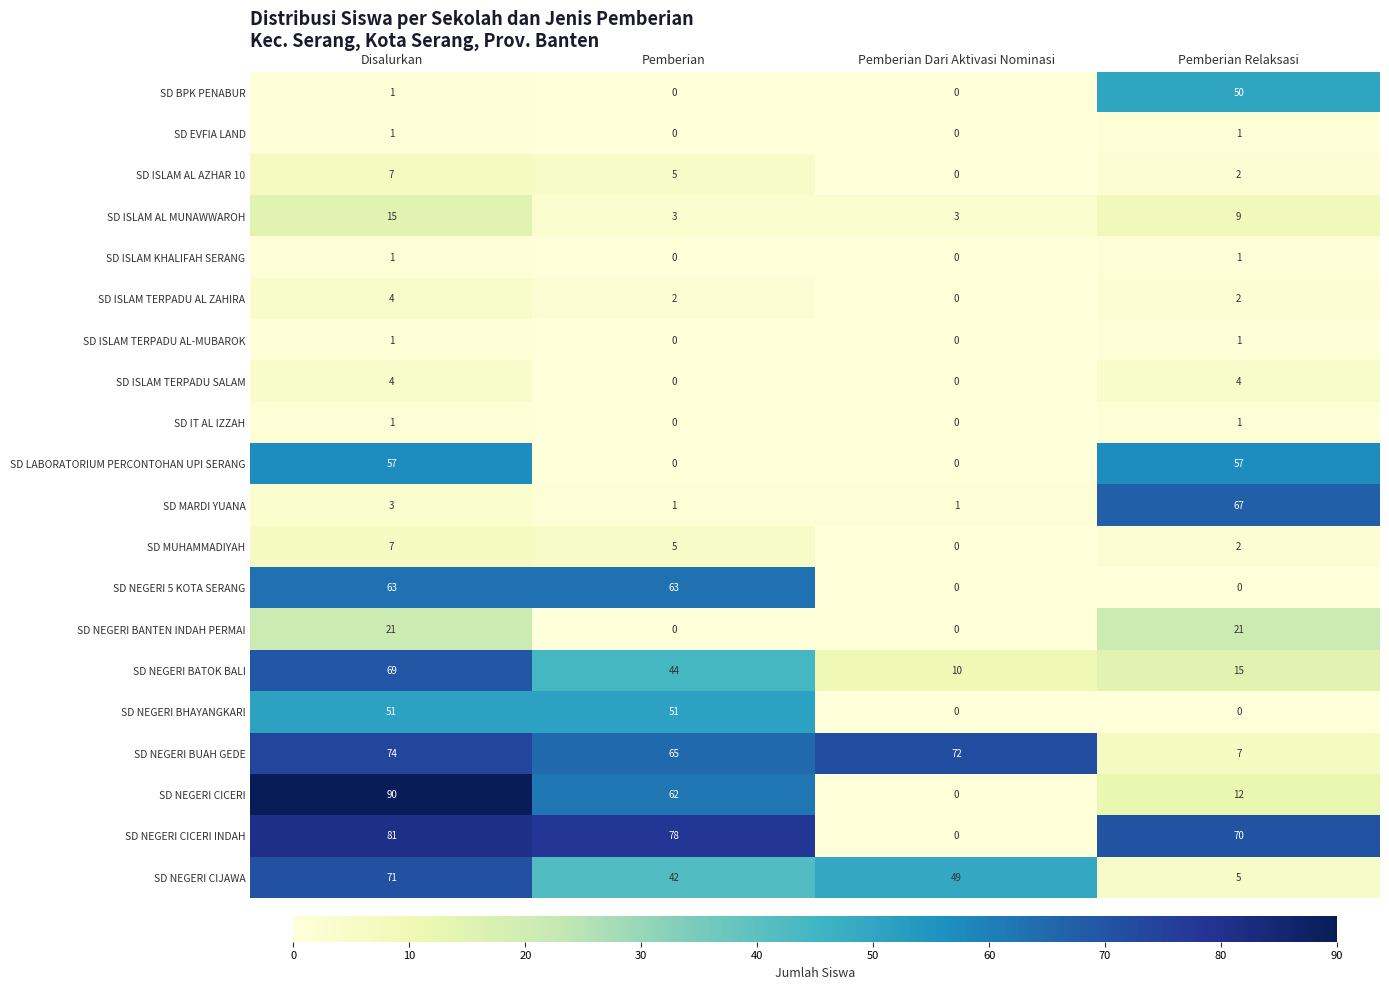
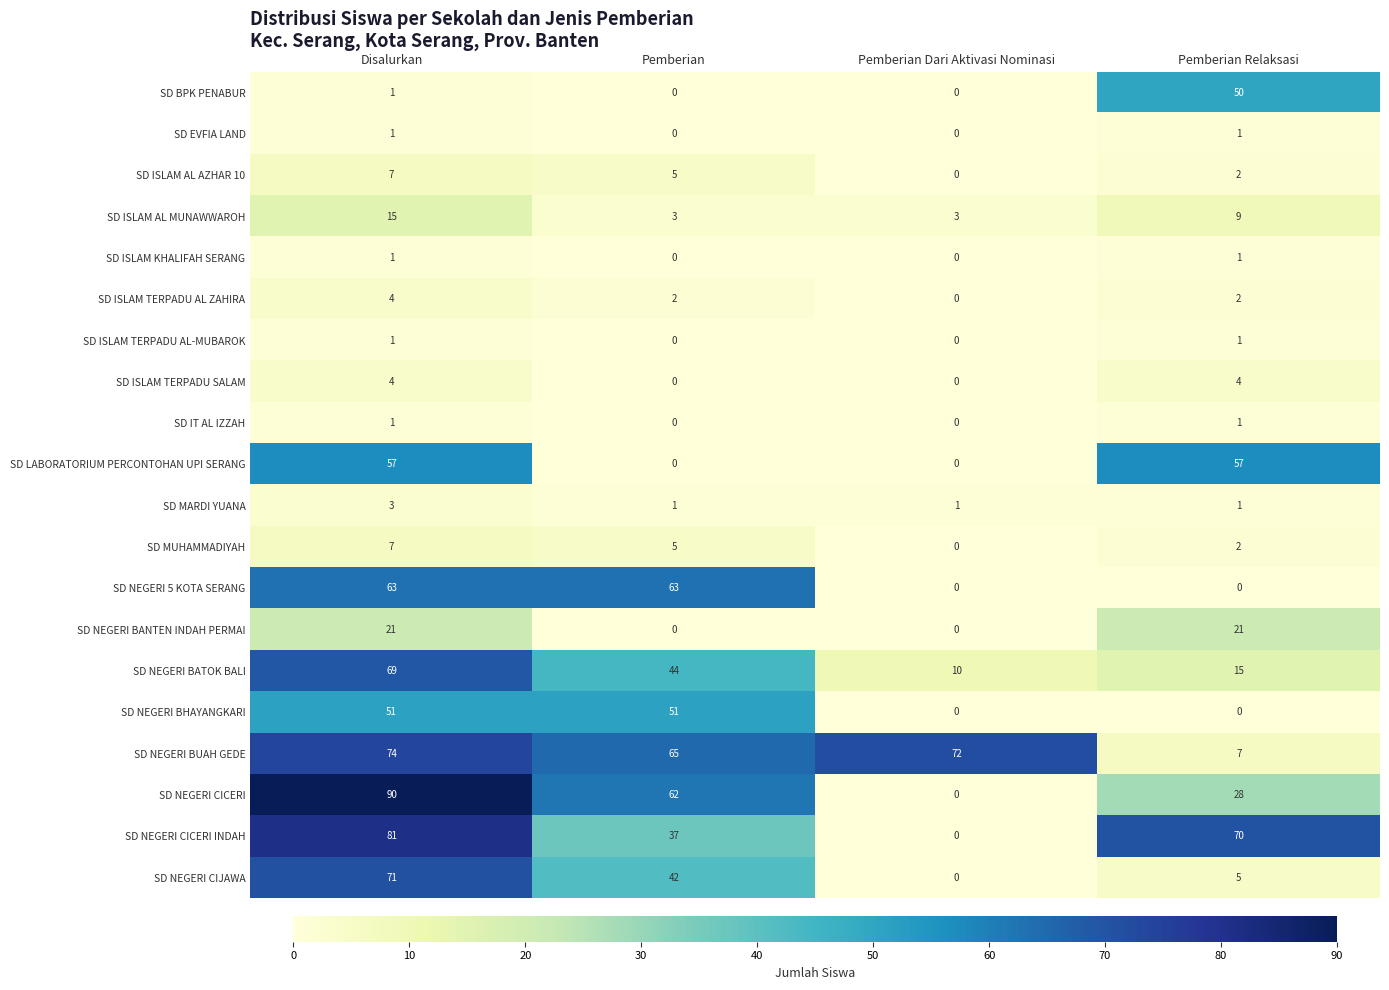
  {
    "SD BPK PENABUR": {
      "Disalurkan": 1,
      "Pemberian": 0,
      "Pemberian Dari Aktivasi Nominasi": 0,
      "Pemberian Relaksasi": 50
    },
    "SD EVFIA LAND": {
      "Disalurkan": 1,
      "Pemberian": 0,
      "Pemberian Dari Aktivasi Nominasi": 0,
      "Pemberian Relaksasi": 1
    },
    "SD ISLAM AL AZHAR 10": {
      "Disalurkan": 7,
      "Pemberian": 5,
      "Pemberian Dari Aktivasi Nominasi": 0,
      "Pemberian Relaksasi": 2
    },
    "SD ISLAM AL MUNAWWAROH": {
      "Disalurkan": 15,
      "Pemberian": 3,
      "Pemberian Dari Aktivasi Nominasi": 3,
      "Pemberian Relaksasi": 9
    },
    "SD ISLAM KHALIFAH SERANG": {
      "Disalurkan": 1,
      "Pemberian": 0,
      "Pemberian Dari Aktivasi Nominasi": 0,
      "Pemberian Relaksasi": 1
    },
    "SD ISLAM TERPADU AL ZAHIRA": {
      "Disalurkan": 4,
      "Pemberian": 2,
      "Pemberian Dari Aktivasi Nominasi": 0,
      "Pemberian Relaksasi": 2
    },
    "SD ISLAM TERPADU AL-MUBAROK": {
      "Disalurkan": 1,
      "Pemberian": 0,
      "Pemberian Dari Aktivasi Nominasi": 0,
      "Pemberian Relaksasi": 1
    },
    "SD ISLAM TERPADU SALAM": {
      "Disalurkan": 4,
      "Pemberian": 0,
      "Pemberian Dari Aktivasi Nominasi": 0,
      "Pemberian Relaksasi": 4
    },
    "SD IT AL IZZAH": {
      "Disalurkan": 1,
      "Pemberian": 0,
      "Pemberian Dari Aktivasi Nominasi": 0,
      "Pemberian Relaksasi": 1
    },
    "SD LABORATORIUM PERCONTOHAN UPI SERANG": {
      "Disalurkan": 57,
      "Pemberian": 0,
      "Pemberian Dari Aktivasi Nominasi": 0,
      "Pemberian Relaksasi": 57
    },
    "SD MARDI YUANA": {
      "Disalurkan": 3,
      "Pemberian": 1,
      "Pemberian Dari Aktivasi Nominasi": 1,
-     "Pemberian Relaksasi": 67
+     "Pemberian Relaksasi": 1
    },
    "SD MUHAMMADIYAH": {
      "Disalurkan": 7,
      "Pemberian": 5,
      "Pemberian Dari Aktivasi Nominasi": 0,
      "Pemberian Relaksasi": 2
    },
    "SD NEGERI 5 KOTA SERANG": {
      "Disalurkan": 63,
      "Pemberian": 63,
      "Pemberian Dari Aktivasi Nominasi": 0,
      "Pemberian Relaksasi": 0
    },
    "SD NEGERI BANTEN INDAH PERMAI": {
      "Disalurkan": 21,
      "Pemberian": 0,
      "Pemberian Dari Aktivasi Nominasi": 0,
      "Pemberian Relaksasi": 21
    },
    "SD NEGERI BATOK BALI": {
      "Disalurkan": 69,
      "Pemberian": 44,
      "Pemberian Dari Aktivasi Nominasi": 10,
      "Pemberian Relaksasi": 15
    },
    "SD NEGERI BHAYANGKARI": {
      "Disalurkan": 51,
      "Pemberian": 51,
      "Pemberian Dari Aktivasi Nominasi": 0,
      "Pemberian Relaksasi": 0
    },
    "SD NEGERI BUAH GEDE": {
      "Disalurkan": 74,
      "Pemberian": 65,
      "Pemberian Dari Aktivasi Nominasi": 72,
      "Pemberian Relaksasi": 7
    },
    "SD NEGERI CICERI": {
      "Disalurkan": 90,
      "Pemberian": 62,
      "Pemberian Dari Aktivasi Nominasi": 0,
-     "Pemberian Relaksasi": 12
+     "Pemberian Relaksasi": 28
    },
    "SD NEGERI CICERI INDAH": {
      "Disalurkan": 81,
-     "Pemberian": 78,
+     "Pemberian": 37,
      "Pemberian Dari Aktivasi Nominasi": 0,
      "Pemberian Relaksasi": 70
    },
    "SD NEGERI CIJAWA": {
      "Disalurkan": 71,
      "Pemberian": 42,
-     "Pemberian Dari Aktivasi Nominasi": 49,
+     "Pemberian Dari Aktivasi Nominasi": 0,
      "Pemberian Relaksasi": 5
    }
  }
